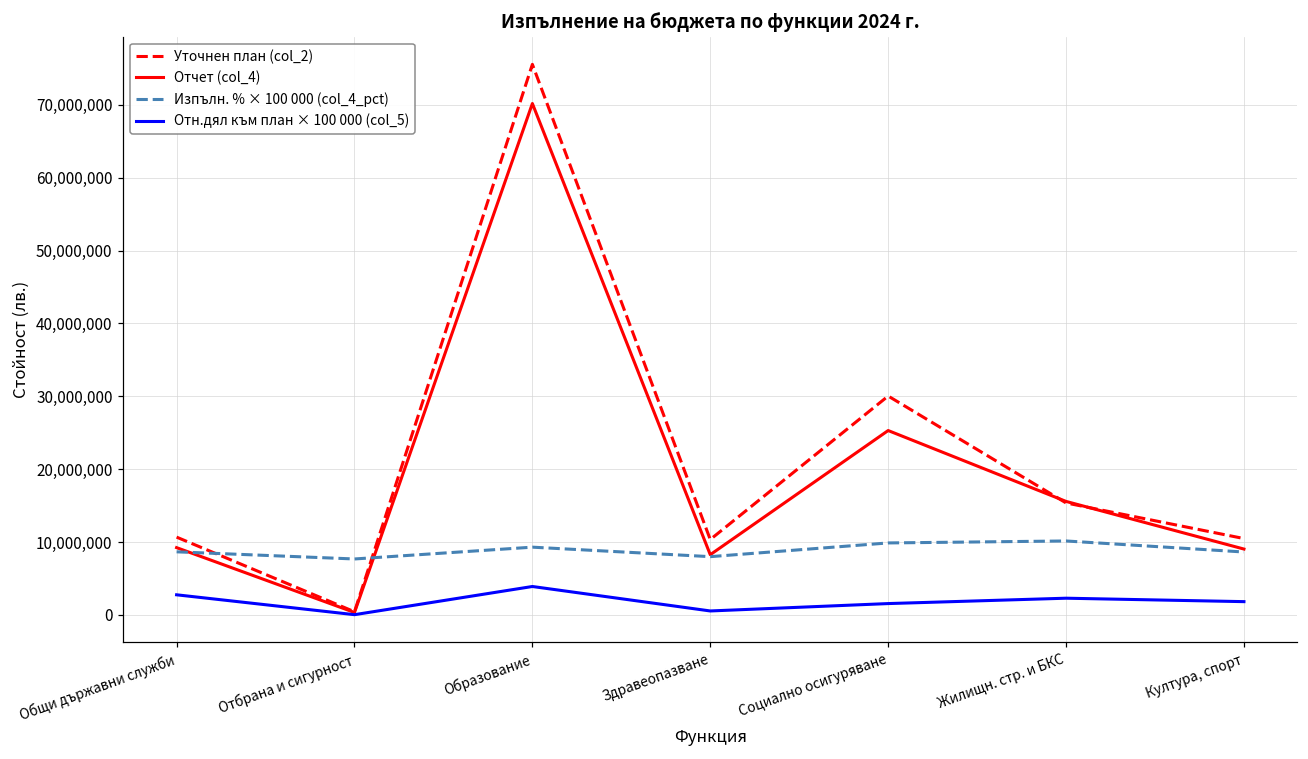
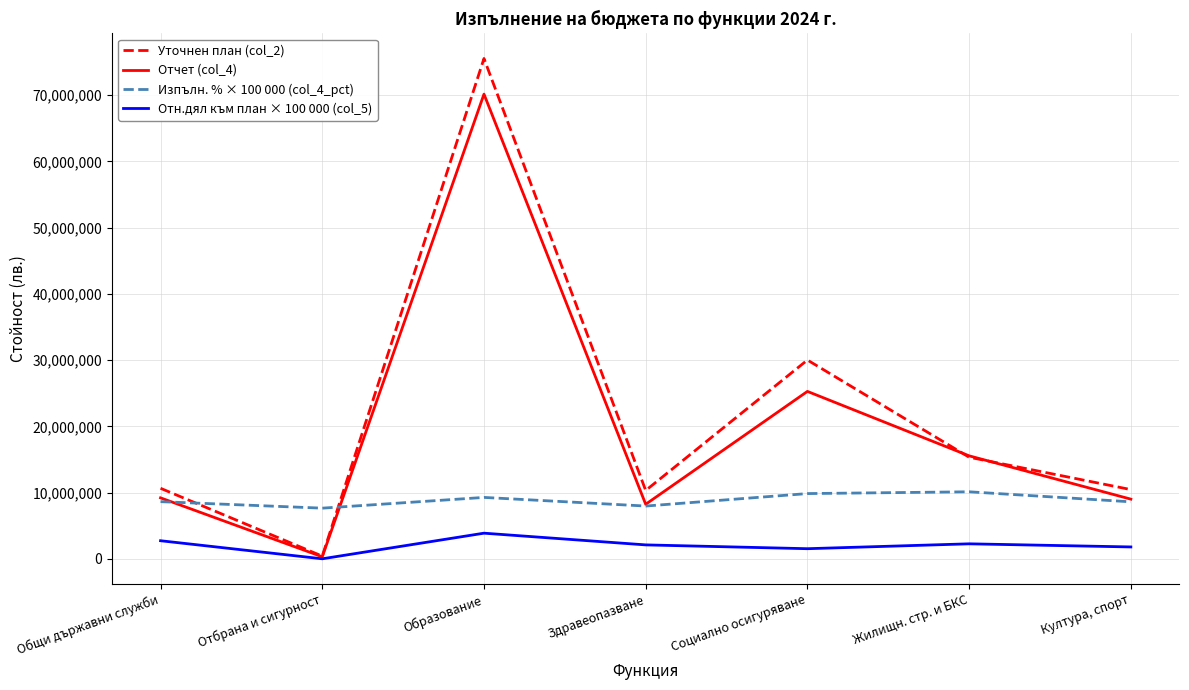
  {
    "Изпълн. % × 100 000 (col_4_pct)": {
      "Общи държавни служби": "9,000,000",
      "Отбрана и сигурност": "8,000,000",
      "Образование": "9,000,000",
      "Социално осигуряване": "10,000,000",
      "Жилищн. стр. и БКС": "10,000,000",
      "Култура, спорт": "9,000,000"
    },
    "Отн.дял към план × 100 000 (col_5)": {
      "Общи държавни служби": "3,000,000",
      "Образование": "4,000,000",
-     "Здравеопазване": "1,000,000",
+     "Здравеопазване": "2,000,000",
      "Социално осигуряване": "2,000,000",
      "Жилищн. стр. и БКС": "2,000,000",
      "Култура, спорт": "2,000,000"
    }
  }
